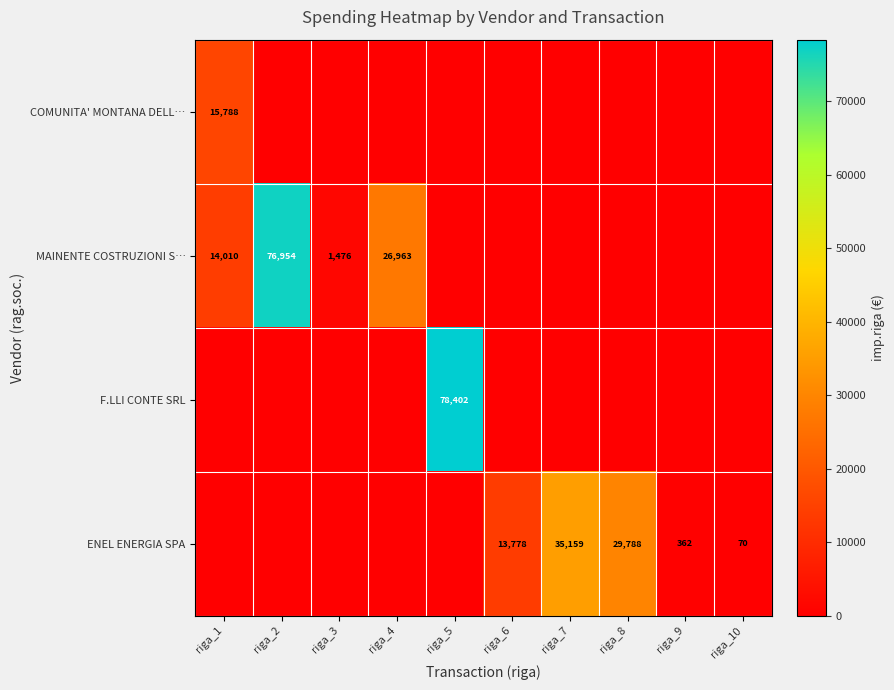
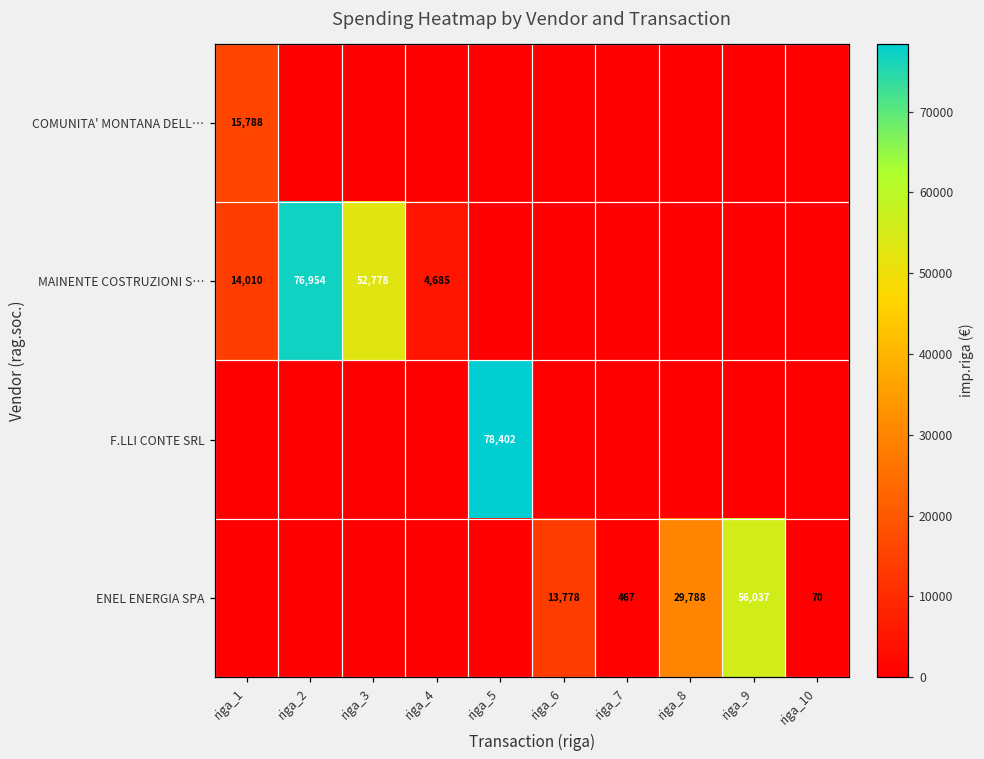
  {
    "COMUNITA' MONTANA DELL…": {
      "riga_1": "15,788"
    },
    "MAINENTE COSTRUZIONI S…": {
      "riga_1": "14,010",
      "riga_2": "76,954",
-     "riga_3": "1,476",
-     "riga_4": "26,963"
+     "riga_3": "52,778",
+     "riga_4": "4,685"
    },
    "F.LLI CONTE SRL": {
      "riga_5": "78,402"
    },
    "ENEL ENERGIA SPA": {
      "riga_6": "13,778",
-     "riga_7": "35,159",
+     "riga_7": "467",
      "riga_8": "29,788",
-     "riga_9": "362",
+     "riga_9": "56,037",
      "riga_10": "70"
    }
  }
